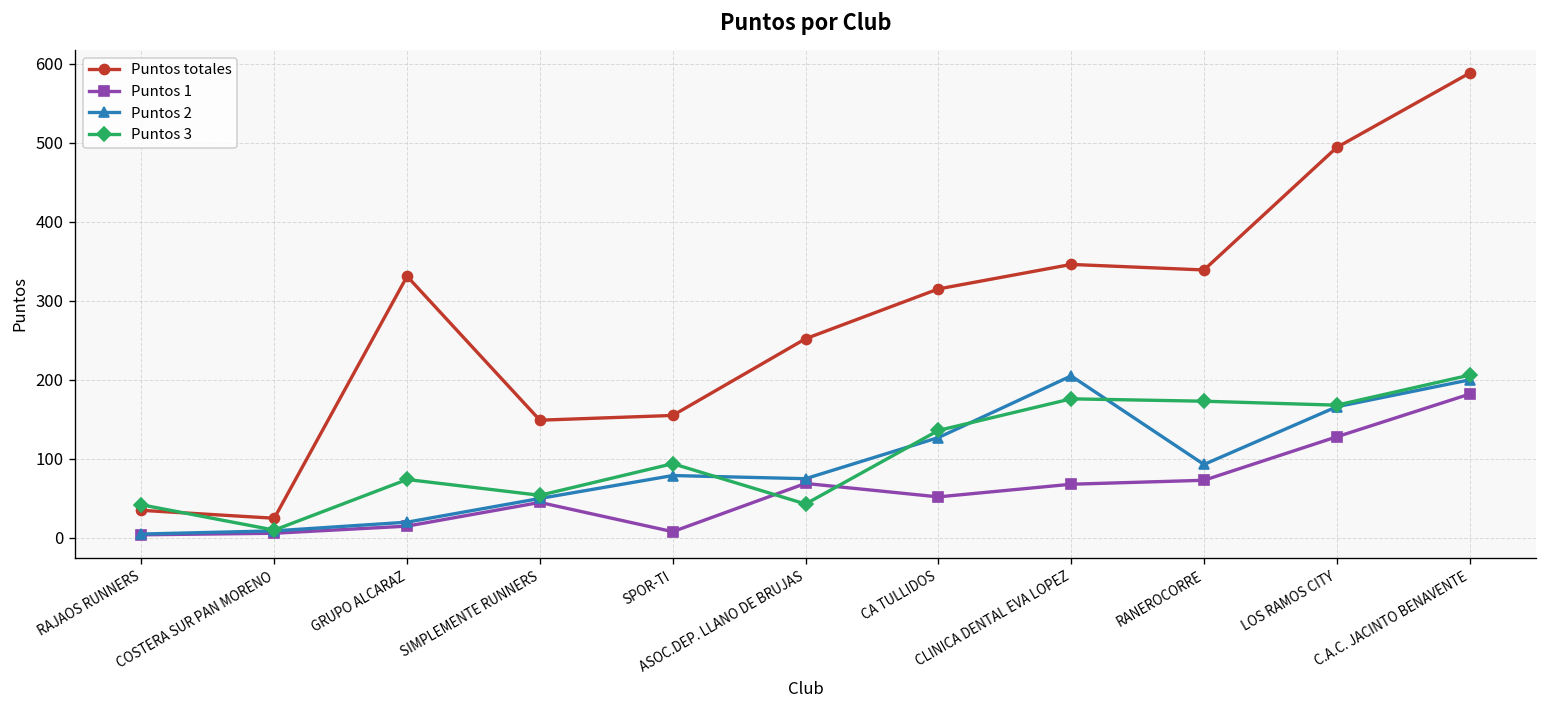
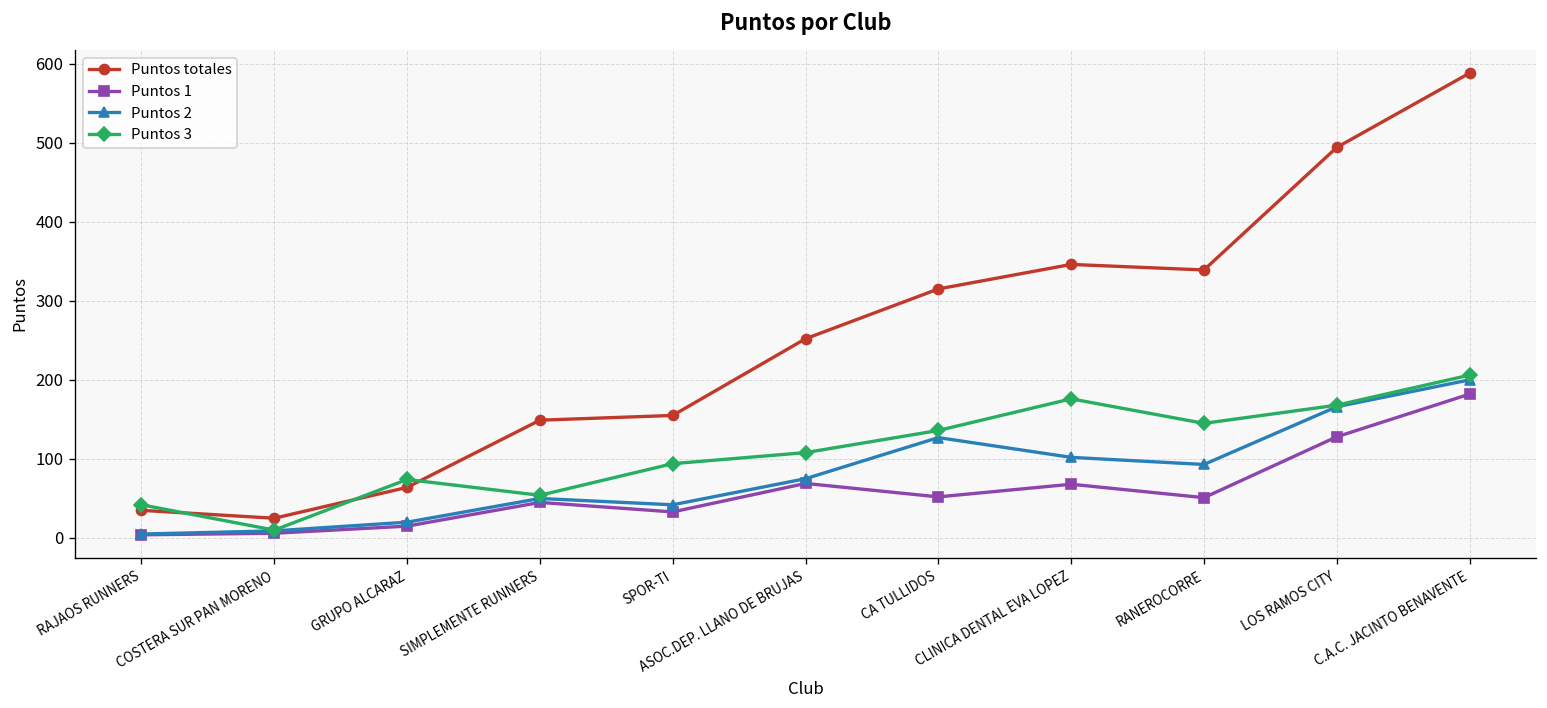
  {
    "Puntos totales": {
      "RAJAOS RUNNERS": 40,
      "COSTERA SUR PAN MORENO": 30,
-     "GRUPO ALCARAZ": 330,
+     "GRUPO ALCARAZ": 60,
      "SIMPLEMENTE RUNNERS": 150,
      "SPOR-TI": 160,
      "ASOC.DEP. LLANO DE BRUJAS": 250,
      "CA TULLIDOS": 320,
      "CLINICA DENTAL EVA LOPEZ": 350,
      "RANEROCORRE": 340,
      "LOS RAMOS CITY": 490,
      "C.A.C. JACINTO BENAVENTE": 590
    },
    "Puntos 1": {
      "GRUPO ALCARAZ": 20,
      "SIMPLEMENTE RUNNERS": 50,
-     "SPOR-TI": 10,
+     "SPOR-TI": 30,
      "ASOC.DEP. LLANO DE BRUJAS": 70,
      "CA TULLIDOS": 50,
      "CLINICA DENTAL EVA LOPEZ": 70,
-     "RANEROCORRE": 70,
+     "RANEROCORRE": 50,
      "LOS RAMOS CITY": 130,
      "C.A.C. JACINTO BENAVENTE": 180
    },
    "Puntos 2": {
      "GRUPO ALCARAZ": 20,
      "SIMPLEMENTE RUNNERS": 50,
-     "SPOR-TI": 80,
+     "SPOR-TI": 40,
      "ASOC.DEP. LLANO DE BRUJAS": 80,
      "CA TULLIDOS": 130,
-     "CLINICA DENTAL EVA LOPEZ": 210,
+     "CLINICA DENTAL EVA LOPEZ": 100,
      "RANEROCORRE": 90,
      "C.A.C. JACINTO BENAVENTE": 200
    },
    "Puntos 3": {
      "RAJAOS RUNNERS": 40,
      "GRUPO ALCARAZ": 70,
      "SIMPLEMENTE RUNNERS": 50,
      "SPOR-TI": 90,
-     "ASOC.DEP. LLANO DE BRUJAS": 40,
+     "ASOC.DEP. LLANO DE BRUJAS": 110,
      "CA TULLIDOS": 140,
      "CLINICA DENTAL EVA LOPEZ": 180,
-     "RANEROCORRE": 170,
+     "RANEROCORRE": 150,
      "C.A.C. JACINTO BENAVENTE": 210
    }
  }
